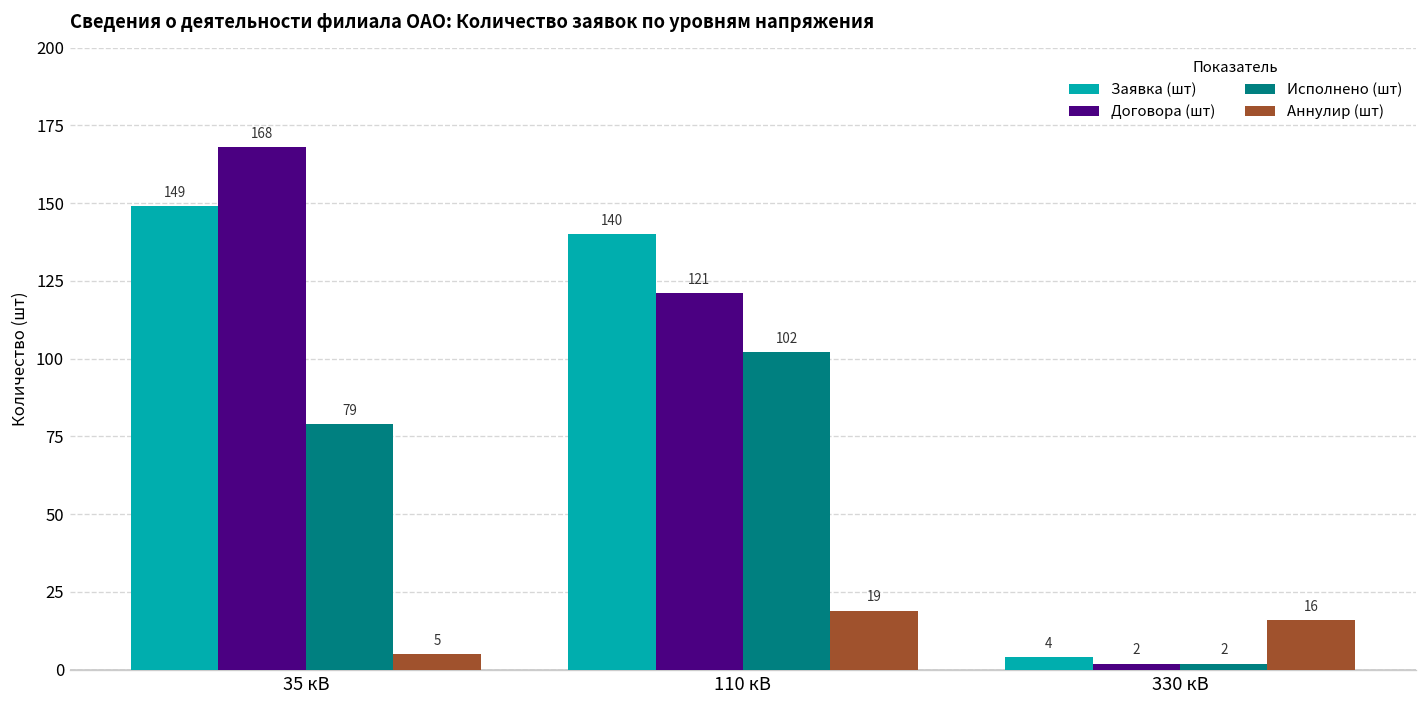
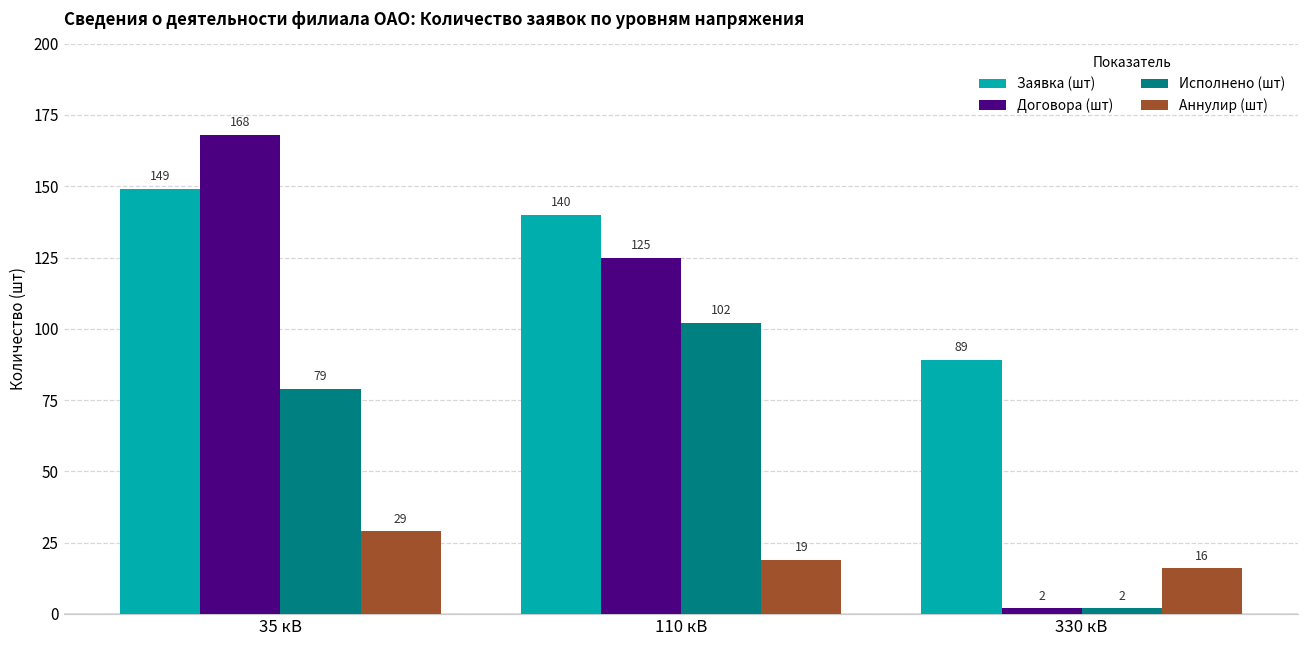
  {
    "Заявка (шт)": {
      "35 кВ": 149,
      "110 кВ": 140,
-     "330 кВ": 4
+     "330 кВ": 89
    },
    "Договора (шт)": {
      "35 кВ": 168,
-     "110 кВ": 121,
+     "110 кВ": 125,
      "330 кВ": 2
    },
    "Исполнено (шт)": {
      "35 кВ": 79,
      "110 кВ": 102,
      "330 кВ": 2
    },
    "Аннулир (шт)": {
-     "35 кВ": 5,
+     "35 кВ": 29,
      "110 кВ": 19,
      "330 кВ": 16
    }
  }
